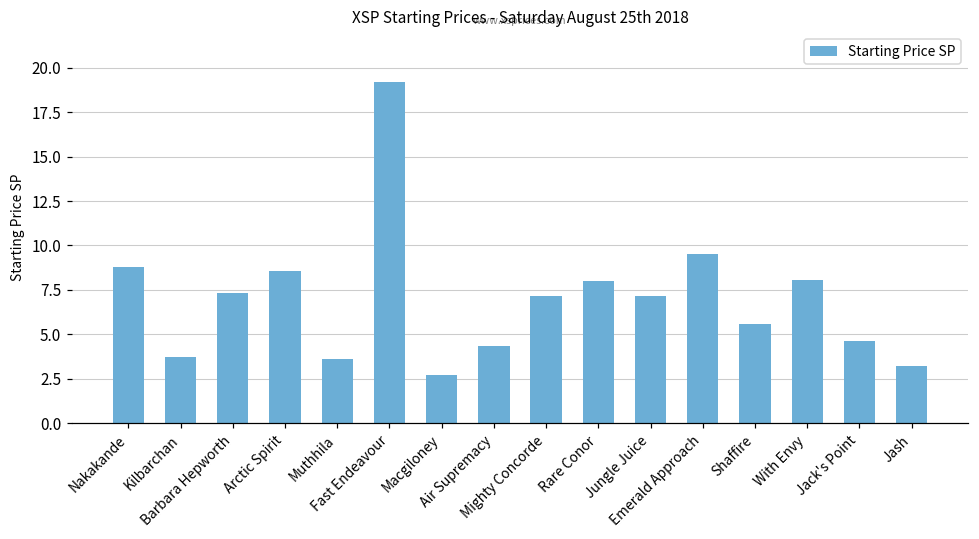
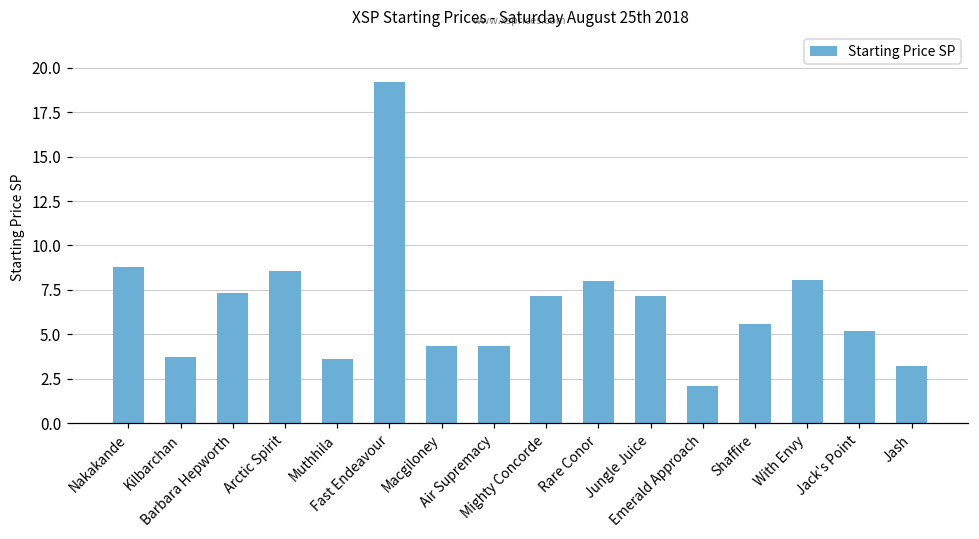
  {
    "Nakakande": 8.8,
    "Kilbarchan": 3.7,
    "Barbara Hepworth": 7.3,
    "Arctic Spirit": 8.6,
    "Muthhila": 3.6,
    "Fast Endeavour": 19.2,
-   "Macgiloney": 2.7,
+   "Macgiloney": 4.3,
    "Air Supremacy": 4.4,
    "Mighty Concorde": 7.1,
    "Rare Conor": 8.0,
    "Jungle Juice": 7.2,
-   "Emerald Approach": 9.5,
+   "Emerald Approach": 2.1,
    "Shaffire": 5.6,
    "With Envy": 8.0,
-   "Jack's Point": 4.7,
+   "Jack's Point": 5.2,
    "Jash": 3.2
  }
